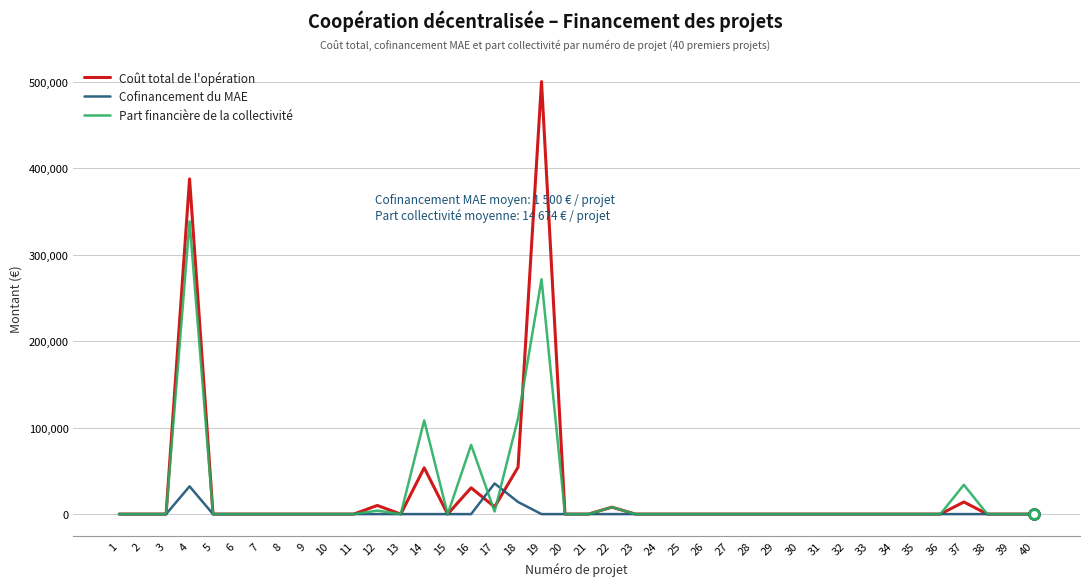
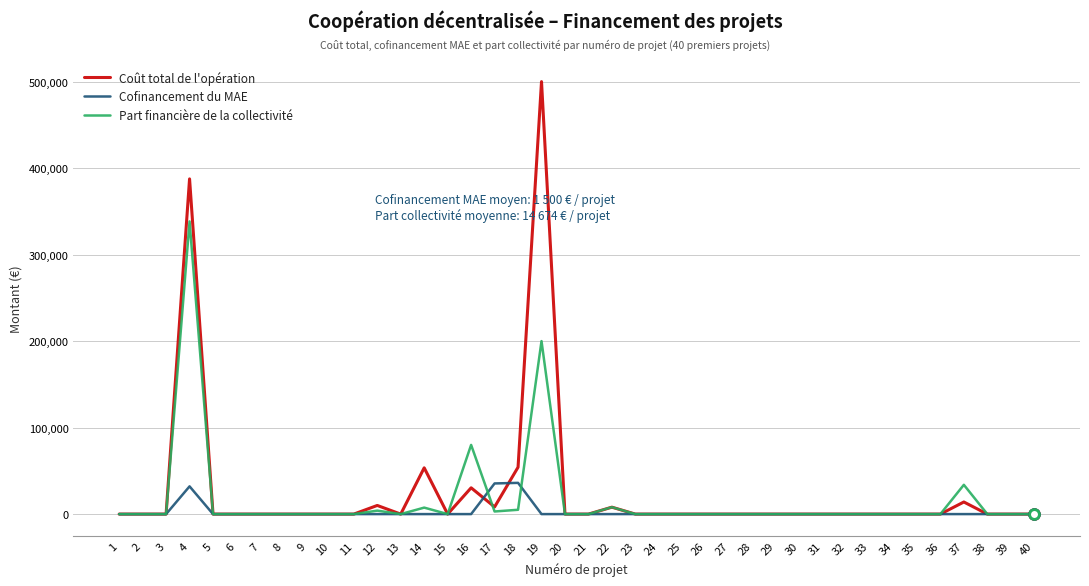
  {
    "Cofinancement du MAE": {
      "4": "30,000",
      "12": "0",
      "14": "0",
      "16": "0",
      "17": "40,000",
-     "18": "10,000",
+     "18": "40,000",
      "19": "0",
      "22": "0",
      "37": "0"
    },
    "Part financière de la collectivité": {
      "4": "340,000",
      "12": "0",
-     "14": "110,000",
+     "14": "10,000",
      "16": "80,000",
      "17": "0",
-     "18": "110,000",
-     "19": "270,000",
+     "18": "10,000",
+     "19": "200,000",
      "37": "30,000"
    }
  }
